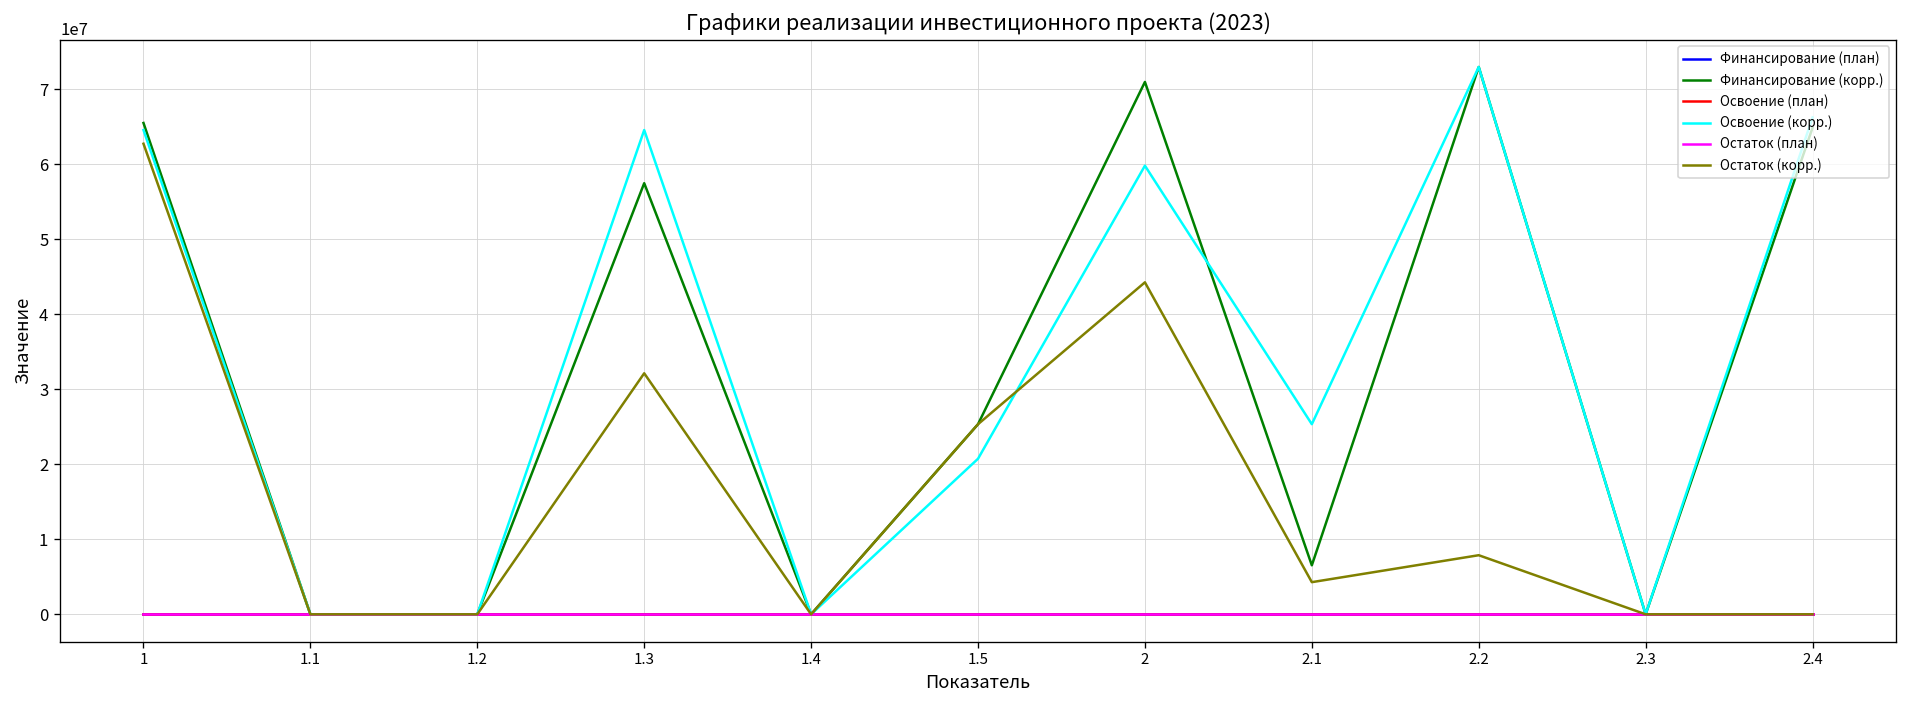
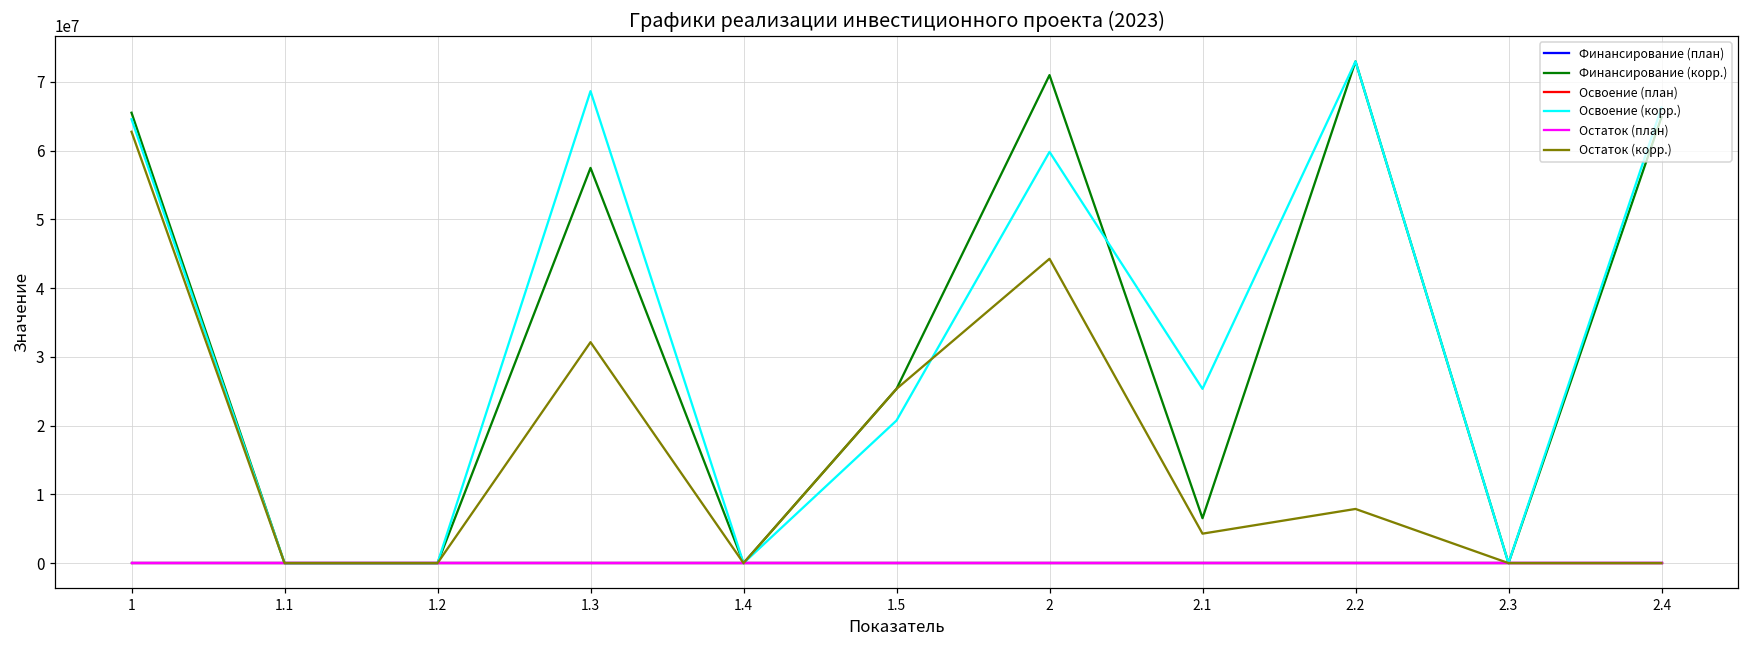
  {
    "Остаток (план)": {
      "1": 0,
      "1.3": 0,
      "1.5": 0,
      "2": 0,
      "2.1": 0,
      "2.2": 0
    },
    "Финансирование (корр.)": {
      "1": 66000000,
      "1.3": 57000000,
      "2": 71000000,
      "2.1": 7000000
    },
    "Освоение (корр.)": {
      "1": 65000000,
-     "1.3": 65000000,
+     "1.3": 69000000,
      "1.5": 21000000,
      "2": 60000000,
      "2.1": 25000000
    },
    "Остаток (корр.)": {
      "1": 63000000,
      "1.3": 32000000,
      "2": 44000000,
      "2.1": 4000000,
      "2.2": 8000000
    }
  }
